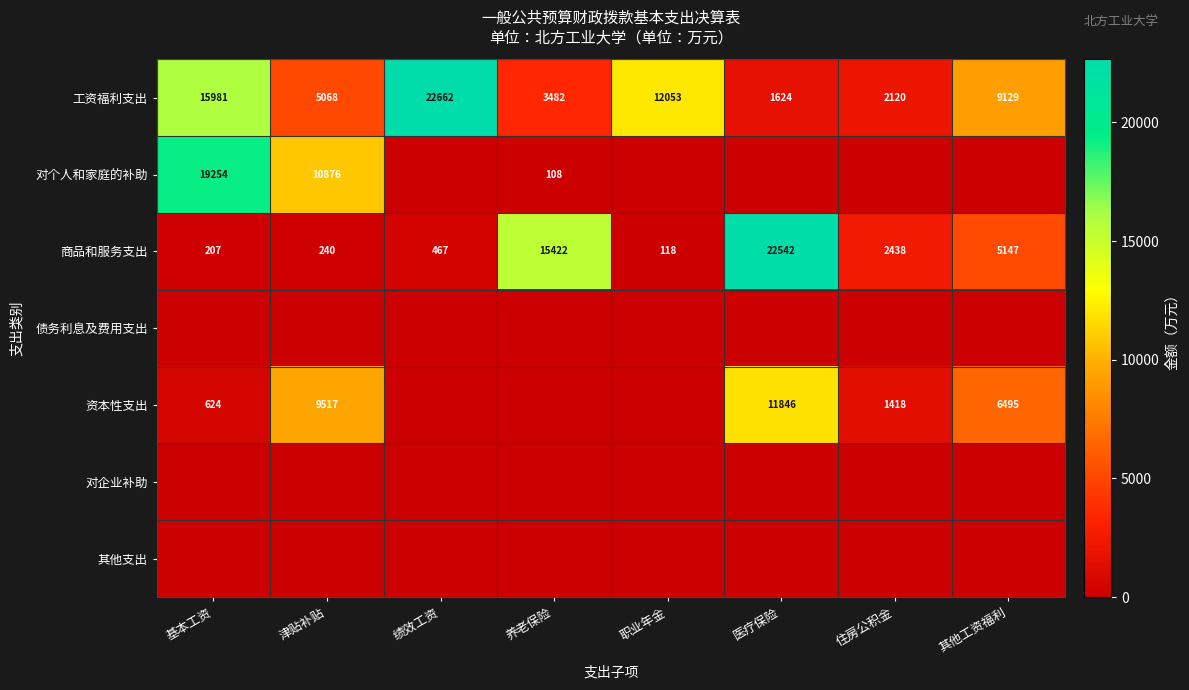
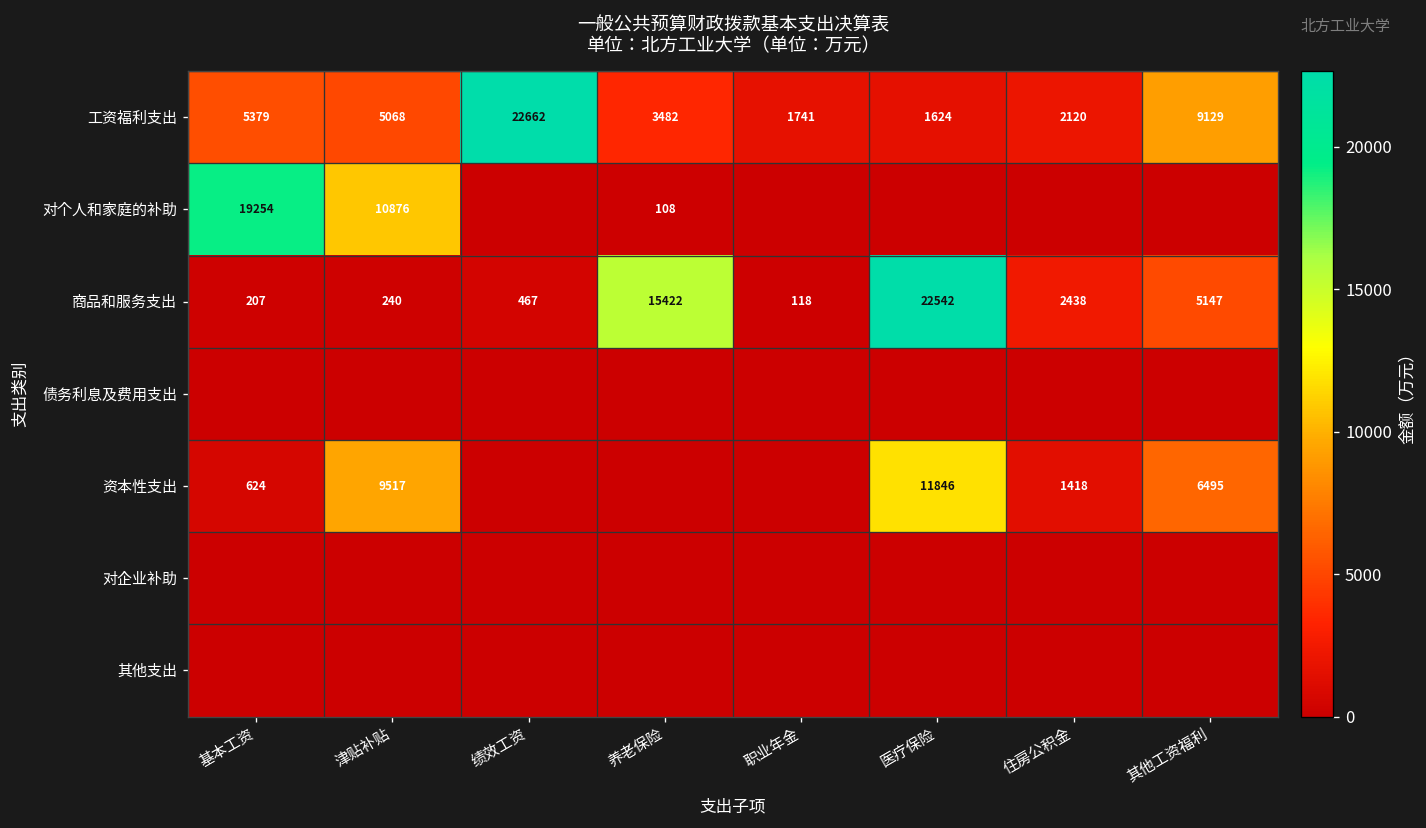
  {
    "工资福利支出": {
-     "基本工资": 15981,
+     "基本工资": 5379,
      "津贴补贴": 5068,
      "绩效工资": 22662,
      "养老保险": 3482,
-     "职业年金": 12053,
+     "职业年金": 1741,
      "医疗保险": 1624,
      "住房公积金": 2120,
      "其他工资福利": 9129
    },
    "对个人和家庭的补助": {
      "基本工资": 19254,
      "津贴补贴": 10876,
      "养老保险": 108
    },
    "商品和服务支出": {
      "基本工资": 207,
      "津贴补贴": 240,
      "绩效工资": 467,
      "养老保险": 15422,
      "职业年金": 118,
      "医疗保险": 22542,
      "住房公积金": 2438,
      "其他工资福利": 5147
    },
    "资本性支出": {
      "基本工资": 624,
      "津贴补贴": 9517,
      "医疗保险": 11846,
      "住房公积金": 1418,
      "其他工资福利": 6495
    }
  }
